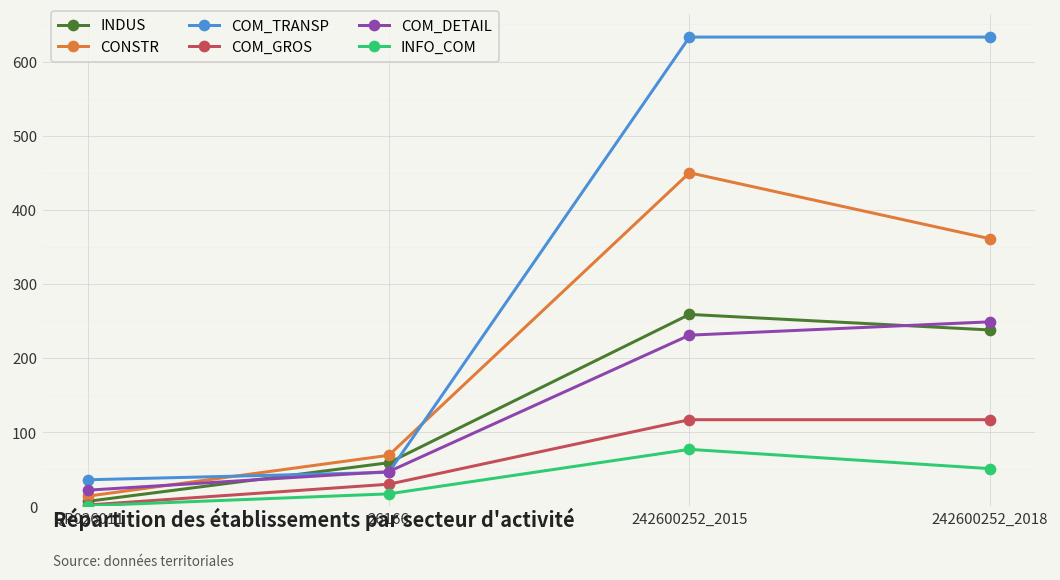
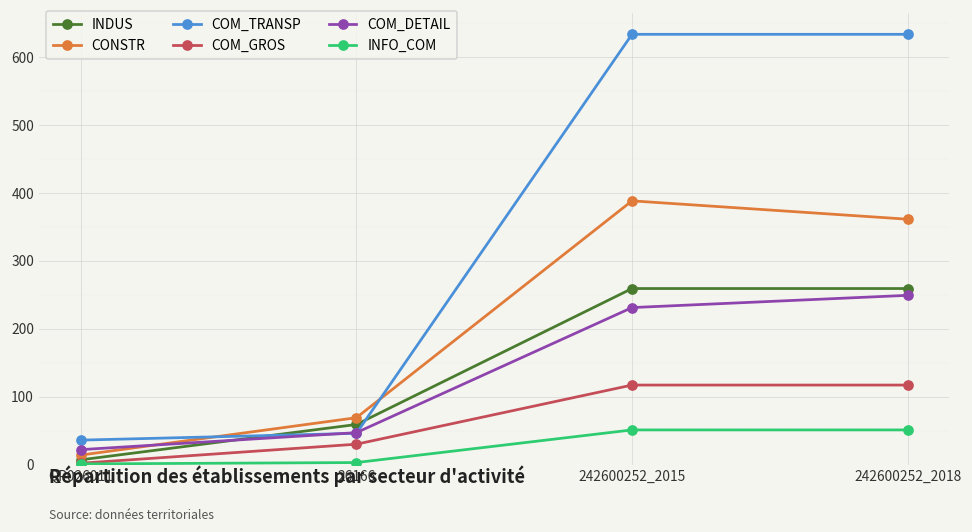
  {
    "INDUS": {
      "QP026011": 10,
      "26166": 60,
      "242600252_2015": 260,
-     "242600252_2018": 240
+     "242600252_2018": 260
    },
    "CONSTR": {
      "QP026011": 10,
      "26166": 70,
-     "242600252_2015": 450,
+     "242600252_2015": 390,
      "242600252_2018": 360
    },
    "COM_TRANSP": {
      "QP026011": 40,
      "242600252_2015": 630,
      "242600252_2018": 630
    },
    "COM_GROS": {
      "26166": 30,
      "242600252_2015": 120,
      "242600252_2018": 120
    },
    "COM_DETAIL": {
      "QP026011": 20,
      "242600252_2015": 230,
      "242600252_2018": 250
    },
    "INFO_COM": {
-     "26166": 20,
-     "242600252_2015": 80,
+     "26166": 0,
+     "242600252_2015": 50,
      "242600252_2018": 50
    }
  }
